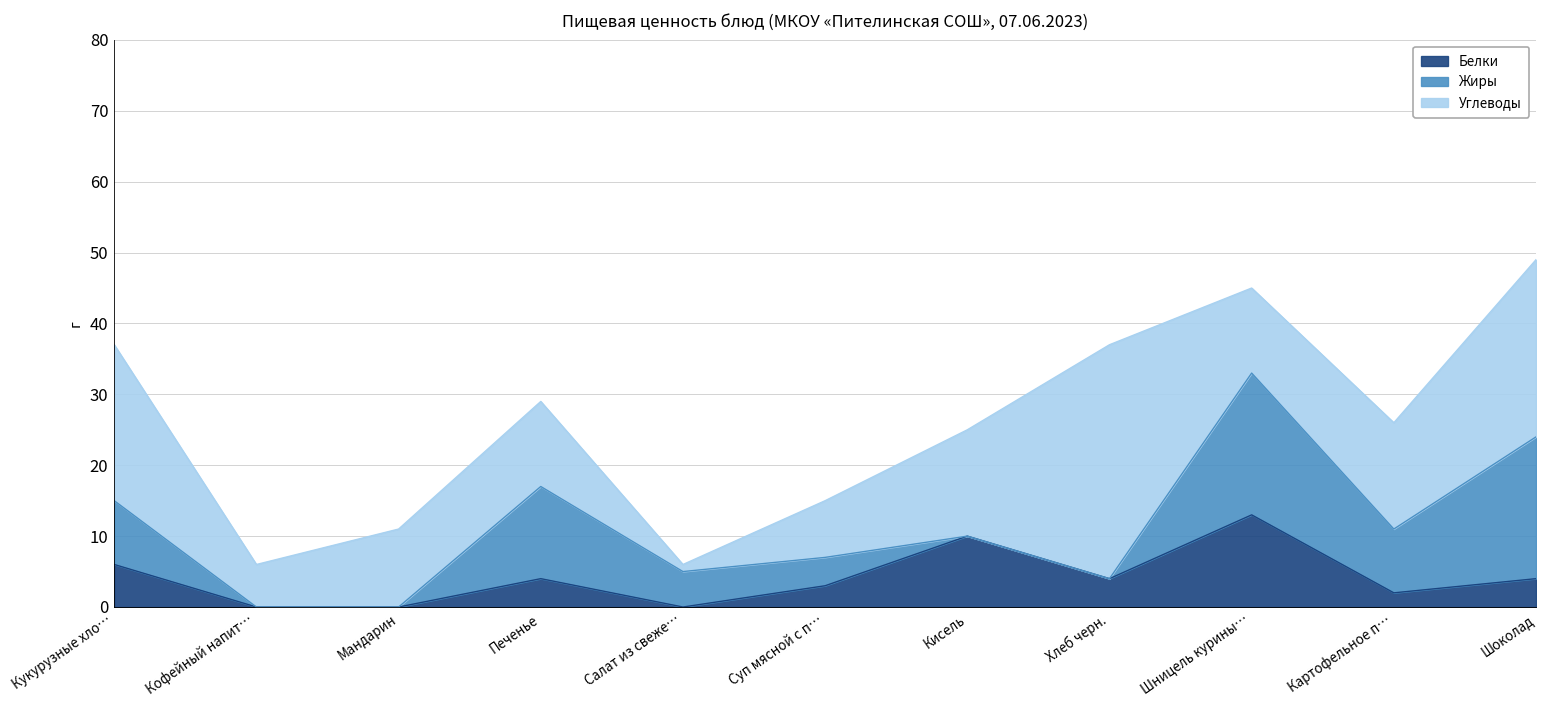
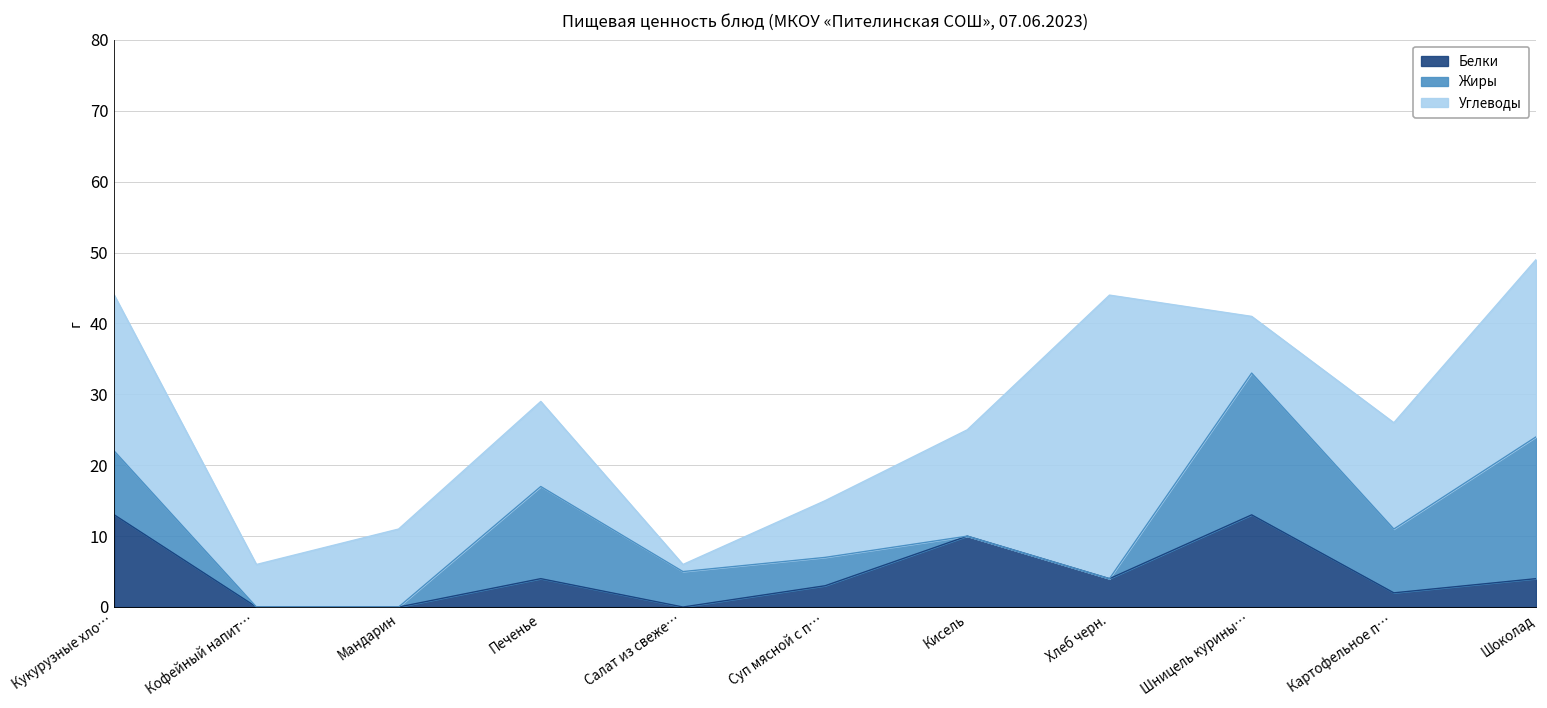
  {
    "Белки": {
-     "Кукурузные хло…": 6,
+     "Кукурузные хло…": 13,
      "Печенье": 4,
      "Салат из свеже…": 0,
      "Суп мясной с п…": 3,
      "Шницель курины…": 13,
      "Картофельное п…": 2,
      "Шоколад": 4
    },
    "Жиры": {
      "Кукурузные хло…": 9,
      "Печенье": 13,
      "Салат из свеже…": 5,
      "Суп мясной с п…": 4,
      "Шницель курины…": 20,
      "Картофельное п…": 9,
      "Шоколад": 20
    },
    "Углеводы": {
      "Кукурузные хло…": 22,
      "Кофейный напит…": 6,
      "Мандарин": 11,
      "Печенье": 12,
      "Салат из свеже…": 1,
      "Суп мясной с п…": 8,
      "Кисель": 15,
-     "Хлеб черн.": 33,
-     "Шницель курины…": 12,
+     "Хлеб черн.": 40,
+     "Шницель курины…": 8,
      "Картофельное п…": 15,
      "Шоколад": 25
    }
  }
